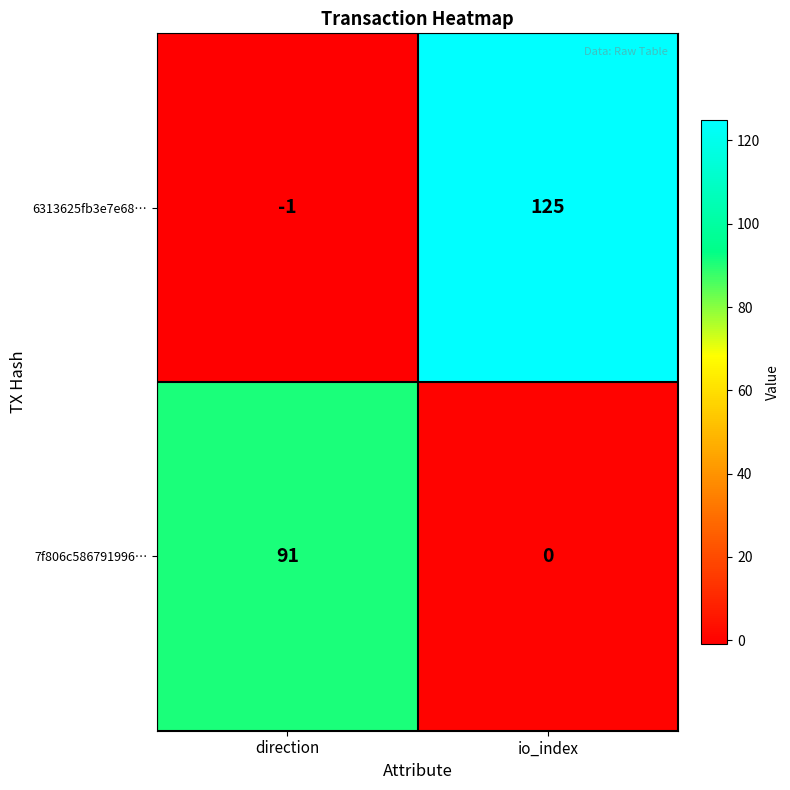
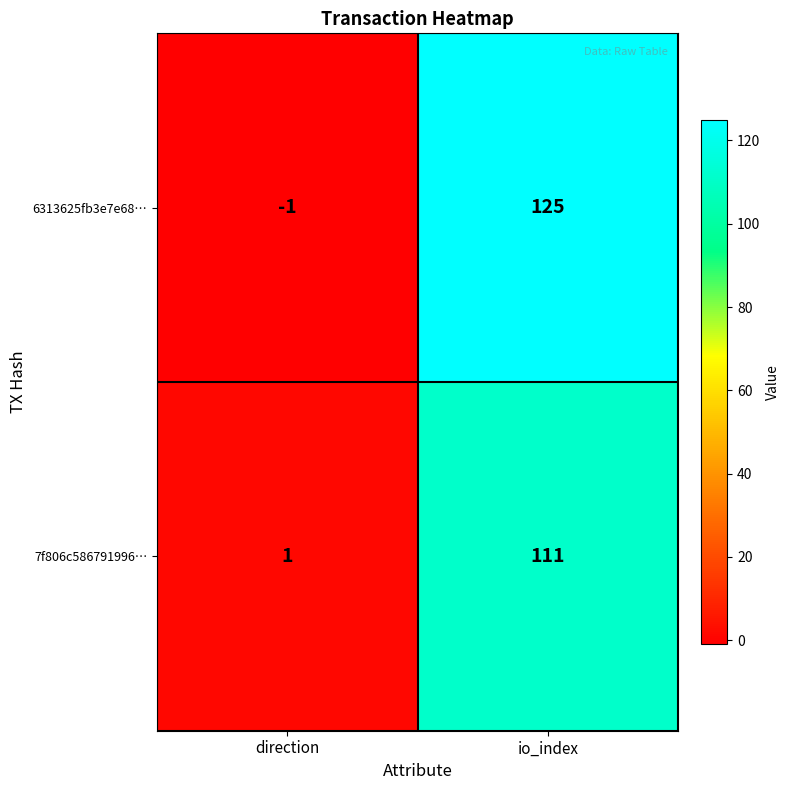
  {
    "6313625fb3e7e68…": {
      "direction": -1
    },
    "7f806c586791996…": {
-     "direction": 91,
-     "io_index": 0
+     "direction": 1,
+     "io_index": 111
    }
  }
